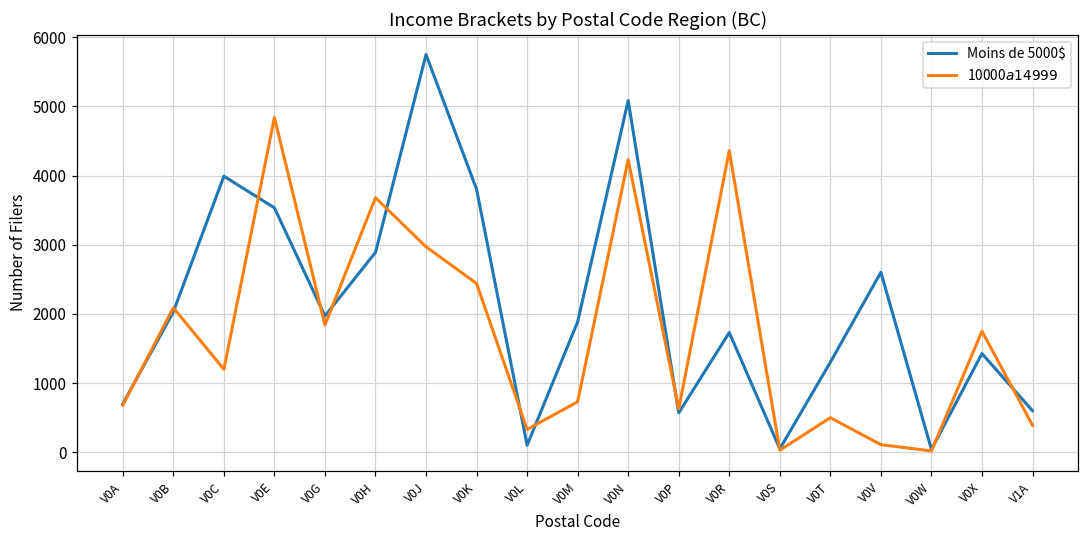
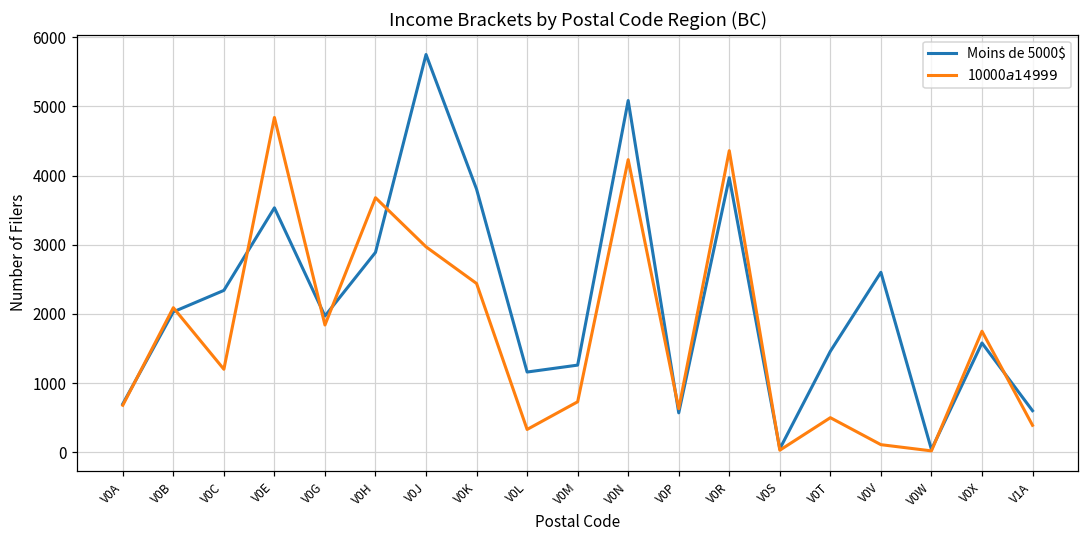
  {
    "Moins de 5000$": {
      "V0B": 2000,
-     "V0C": 4000,
+     "V0C": 2300,
      "V0E": 3500,
      "V0G": 2000,
      "V0H": 2900,
      "V0J": 5800,
      "V0K": 3800,
-     "V0L": 100,
-     "V0M": 1900,
+     "V0L": 1200,
+     "V0M": 1300,
      "V0N": 5100,
      "V0P": 600,
-     "V0R": 1700,
-     "V0T": 1300,
+     "V0R": 4000,
+     "V0T": 1500,
      "V0V": 2600,
-     "V0X": 1400,
+     "V0X": 1600,
      "V1A": 600
    }
  }
